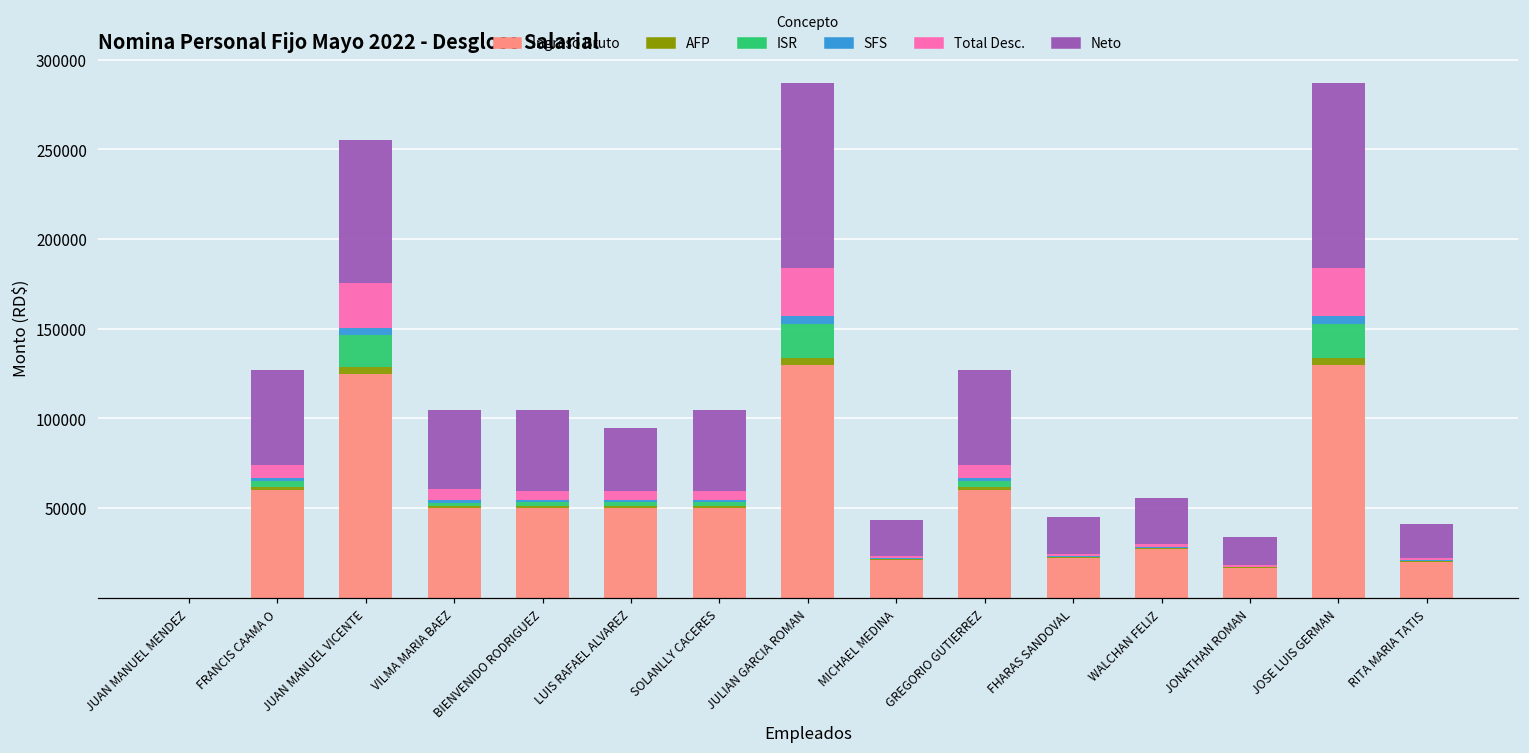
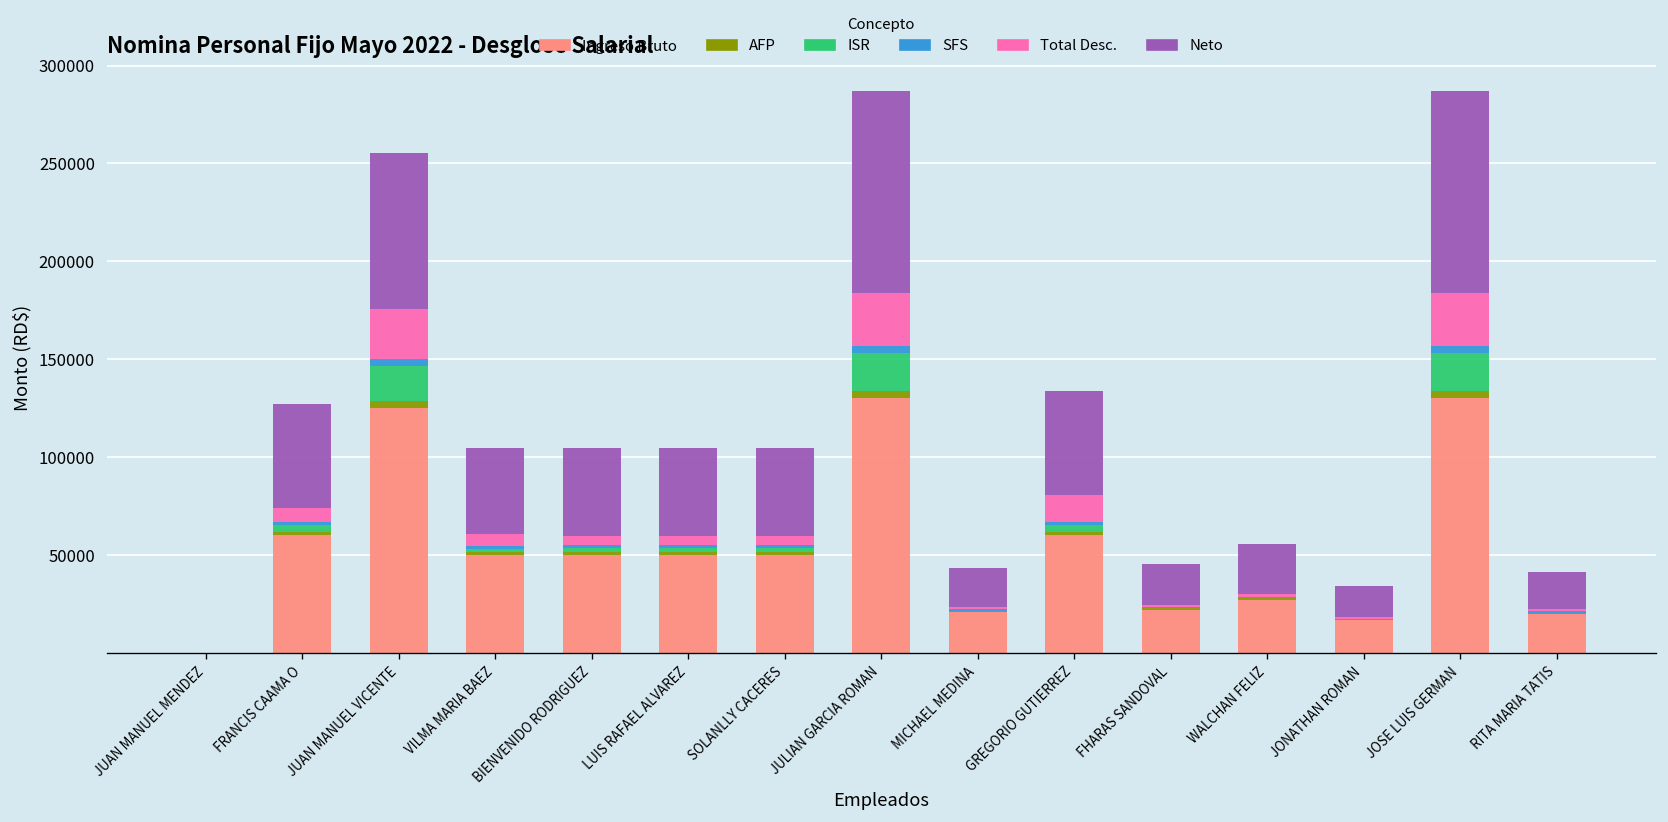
  {
    "Ingreso Bruto": {
      "FRANCIS CAAMA O": 60000,
      "JUAN MANUEL VICENTE": 125000,
      "VILMA MARIA BAEZ": 50000,
      "BIENVENIDO RODRIGUEZ": 50000,
      "LUIS RAFAEL ALVAREZ": 50000,
      "SOLANLLY CACERES": 50000,
      "JULIAN GARCIA ROMAN": 130000,
      "MICHAEL MEDINA": 21000,
      "GREGORIO GUTIERREZ": 60000,
      "FHARAS SANDOVAL": 22000,
      "WALCHAN FELIZ": 27000,
      "JONATHAN ROMAN": 17000,
      "JOSE LUIS GERMAN": 130000,
      "RITA MARIA TATIS": 20000
    },
    "AFP": {
      "JUAN MANUEL MENDEZ": 0,
      "FRANCIS CAAMA O": 2000,
      "JUAN MANUEL VICENTE": 3000,
      "JULIAN GARCIA ROMAN": 4000,
      "GREGORIO GUTIERREZ": 2000,
      "JOSE LUIS GERMAN": 4000
    },
    "ISR": {
      "JUAN MANUEL MENDEZ": 0,
      "FRANCIS CAAMA O": 3000,
      "JUAN MANUEL VICENTE": 18000,
      "VILMA MARIA BAEZ": 2000,
      "BIENVENIDO RODRIGUEZ": 2000,
      "LUIS RAFAEL ALVAREZ": 2000,
      "SOLANLLY CACERES": 2000,
      "JULIAN GARCIA ROMAN": 19000,
      "MICHAEL MEDINA": 0,
      "GREGORIO GUTIERREZ": 3000,
      "FHARAS SANDOVAL": 0,
      "WALCHAN FELIZ": 0,
      "JONATHAN ROMAN": 0,
      "JOSE LUIS GERMAN": 19000,
      "RITA MARIA TATIS": 0
    },
    "SFS": {
      "JUAN MANUEL MENDEZ": 0,
      "FRANCIS CAAMA O": 2000,
      "JUAN MANUEL VICENTE": 4000,
      "JULIAN GARCIA ROMAN": 4000,
      "GREGORIO GUTIERREZ": 2000,
      "JOSE LUIS GERMAN": 4000
    },
    "Total Desc.": {
      "JUAN MANUEL MENDEZ": 0,
      "FRANCIS CAAMA O": 7000,
      "JUAN MANUEL VICENTE": 25000,
      "VILMA MARIA BAEZ": 6000,
      "BIENVENIDO RODRIGUEZ": 5000,
      "LUIS RAFAEL ALVAREZ": 5000,
      "SOLANLLY CACERES": 5000,
      "JULIAN GARCIA ROMAN": 27000,
-     "GREGORIO GUTIERREZ": 7000,
+     "GREGORIO GUTIERREZ": 14000,
      "WALCHAN FELIZ": 2000,
      "JOSE LUIS GERMAN": 27000
    },
    "Neto": {
      "FRANCIS CAAMA O": 53000,
      "JUAN MANUEL VICENTE": 80000,
      "VILMA MARIA BAEZ": 44000,
      "BIENVENIDO RODRIGUEZ": 45000,
-     "LUIS RAFAEL ALVAREZ": 35000,
+     "LUIS RAFAEL ALVAREZ": 45000,
      "SOLANLLY CACERES": 45000,
      "JULIAN GARCIA ROMAN": 103000,
      "MICHAEL MEDINA": 20000,
      "GREGORIO GUTIERREZ": 53000,
      "FHARAS SANDOVAL": 21000,
      "WALCHAN FELIZ": 25000,
      "JONATHAN ROMAN": 15000,
      "JOSE LUIS GERMAN": 103000,
      "RITA MARIA TATIS": 19000
    }
  }
